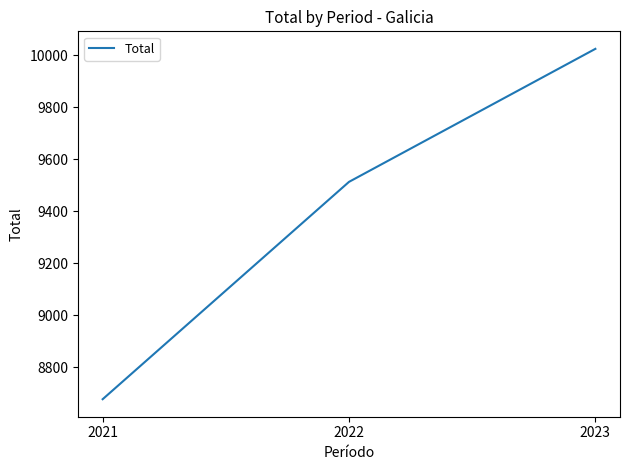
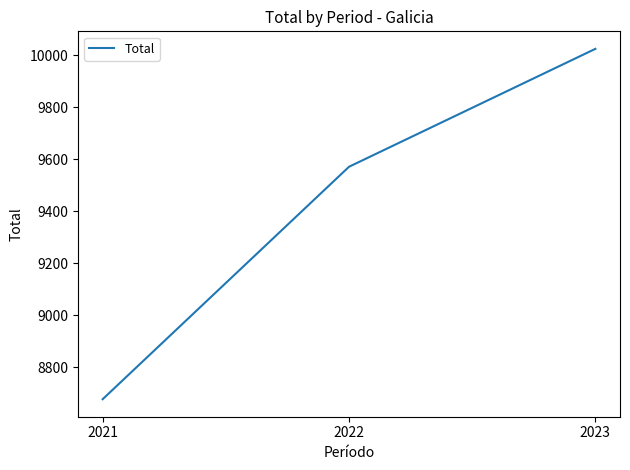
  {
    "2021": 8680,
-   "2022": 9510,
+   "2022": 9570,
    "2023": 10020
  }
